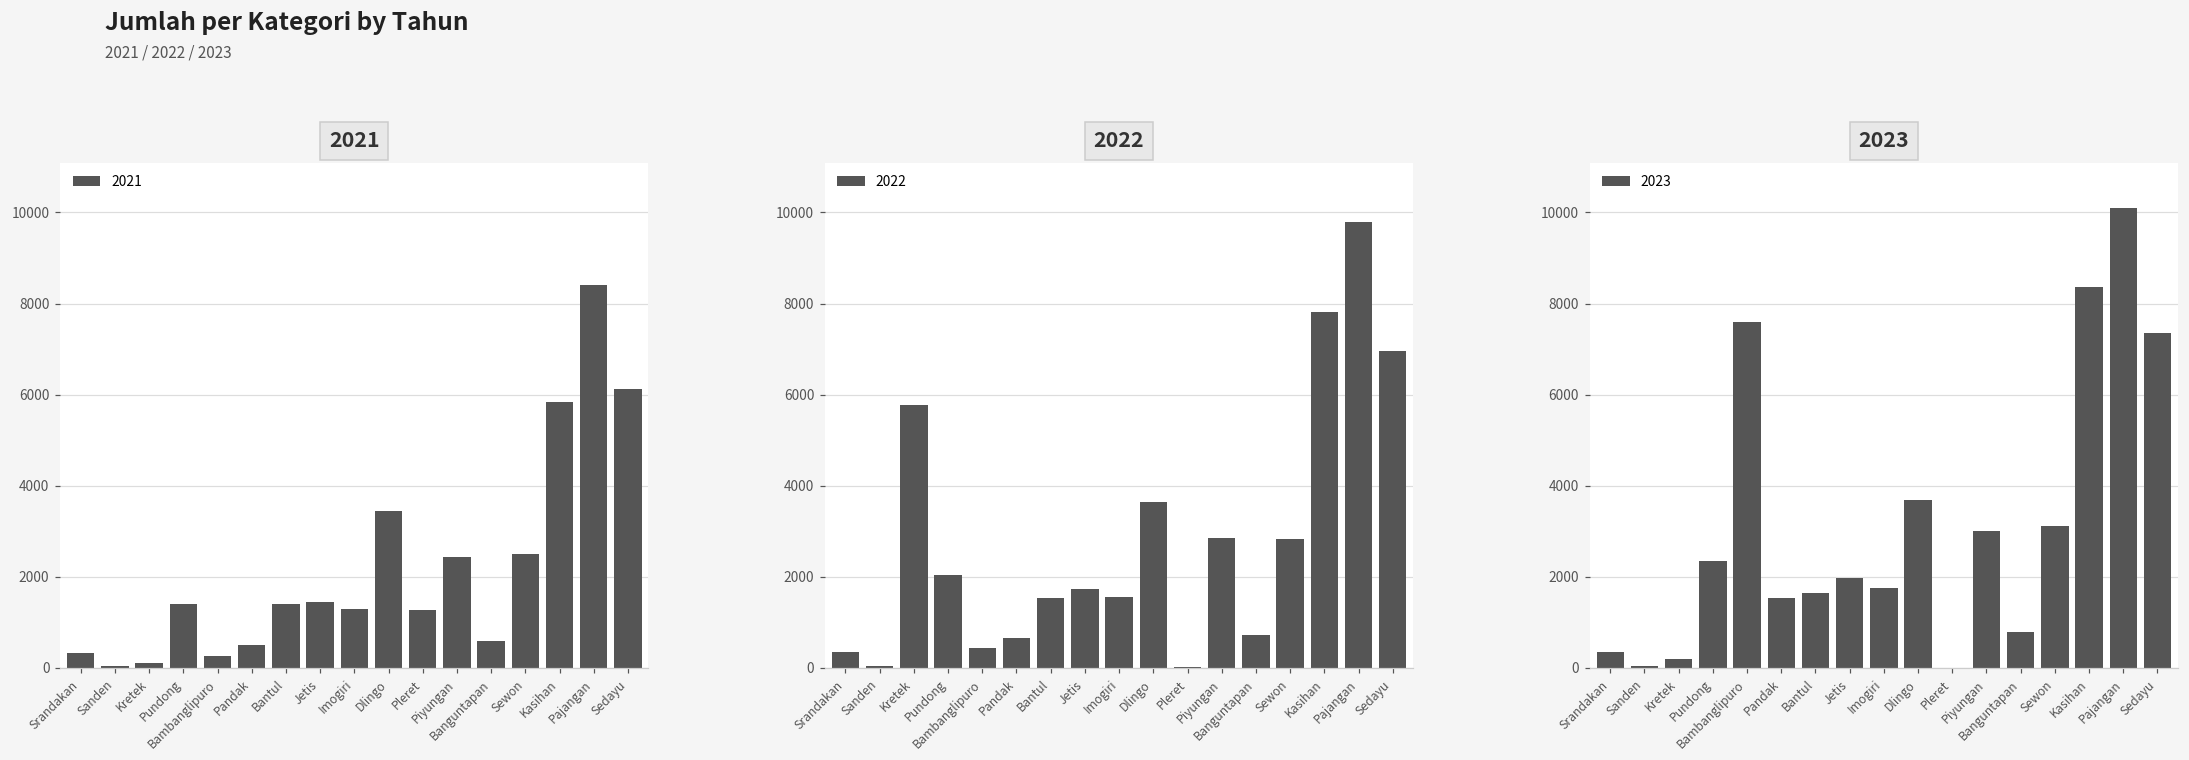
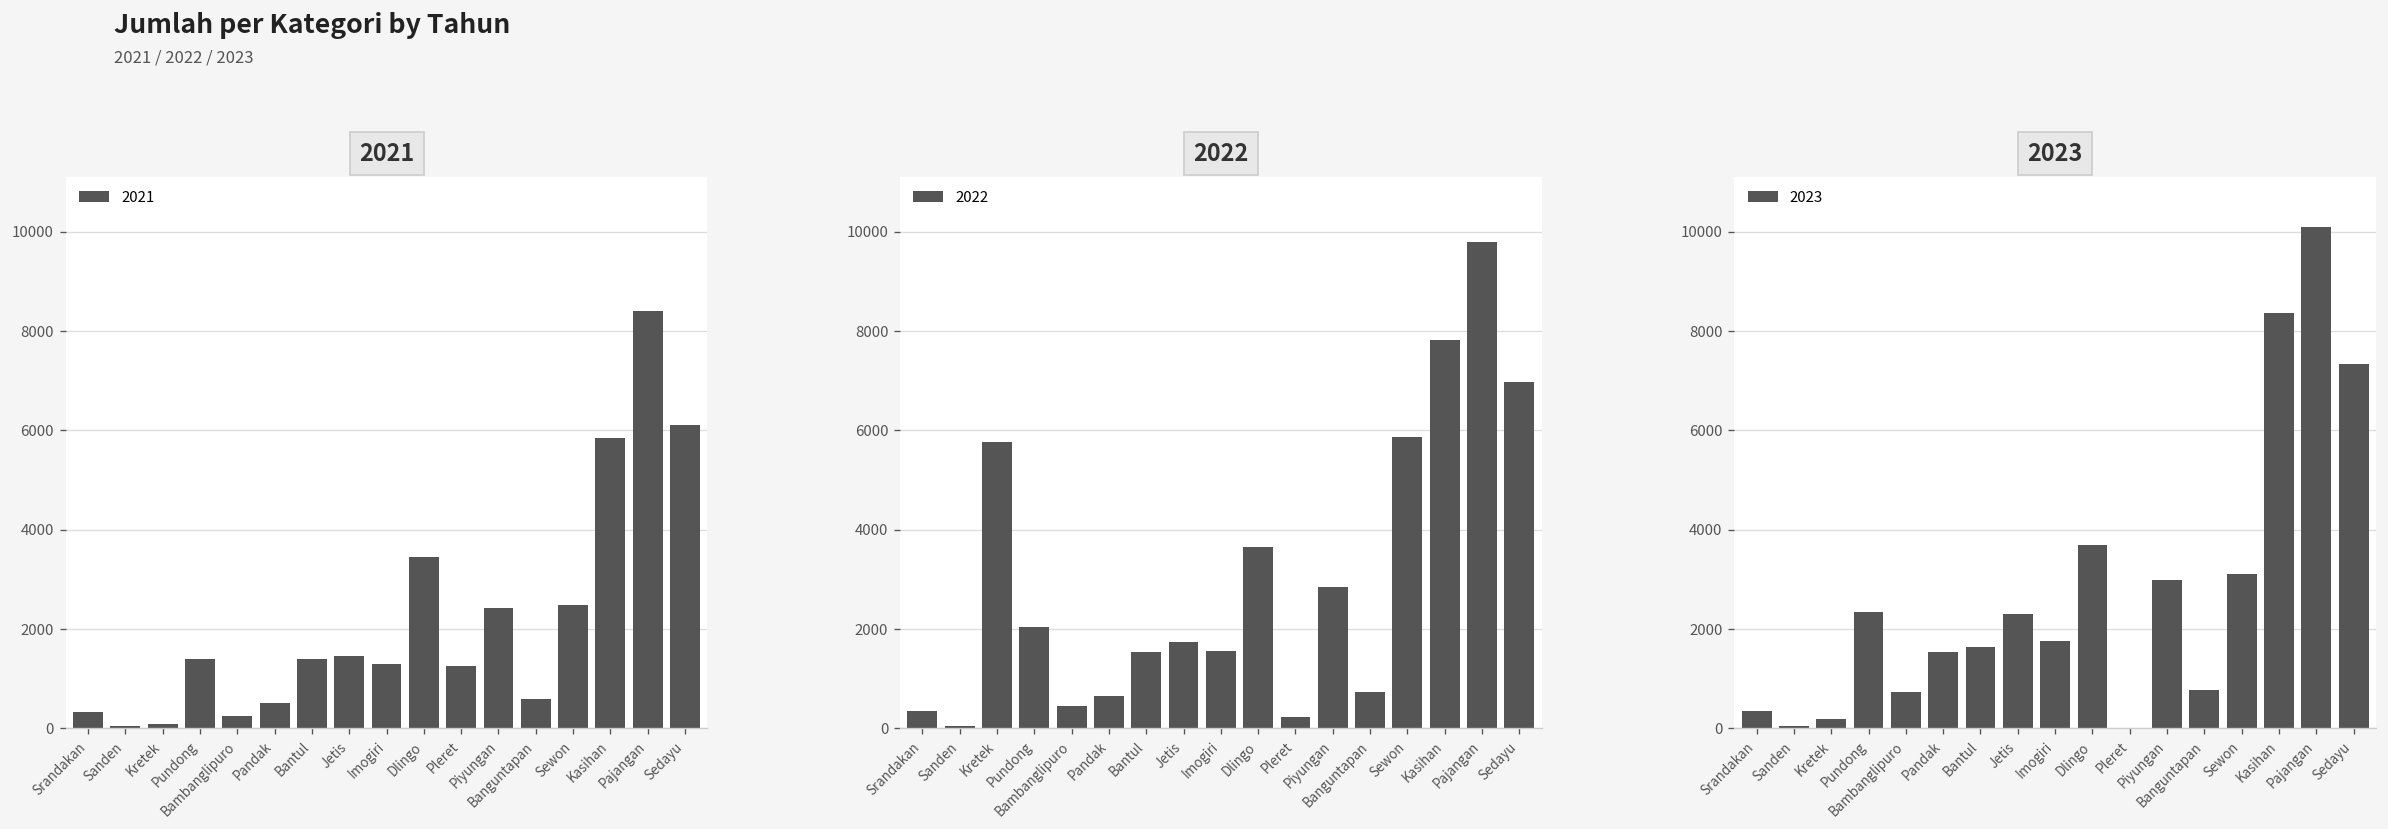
  {
    "2021": {
      "Srandakan": 300,
      "Kretek": 100,
      "Pundong": 1400,
      "Bambanglipuro": 300,
      "Pandak": 500,
      "Bantul": 1400,
      "Jetis": 1500,
      "Imogiri": 1300,
      "Dlingo": 3400,
      "Pleret": 1300,
      "Piyungan": 2400,
      "Banguntapan": 600,
      "Sewon": 2500,
      "Kasihan": 5800,
      "Pajangan": 8400,
      "Sedayu": 6100
    },
    "2022": {
      "Srandakan": 400,
      "Kretek": 5800,
      "Pundong": 2000,
      "Bambanglipuro": 400,
      "Pandak": 700,
      "Bantul": 1500,
      "Jetis": 1700,
      "Imogiri": 1600,
      "Dlingo": 3600,
-     "Pleret": 0,
+     "Pleret": 200,
      "Piyungan": 2800,
      "Banguntapan": 700,
-     "Sewon": 2800,
+     "Sewon": 5900,
      "Kasihan": 7800,
      "Pajangan": 9800,
      "Sedayu": 7000
    },
    "2023": {
      "Srandakan": 400,
      "Kretek": 200,
      "Pundong": 2400,
-     "Bambanglipuro": 7600,
+     "Bambanglipuro": 700,
      "Pandak": 1500,
      "Bantul": 1600,
-     "Jetis": 2000,
+     "Jetis": 2300,
      "Imogiri": 1800,
      "Dlingo": 3700,
      "Pleret": 0,
      "Piyungan": 3000,
      "Banguntapan": 800,
      "Sewon": 3100,
      "Kasihan": 8400,
      "Pajangan": 10100,
      "Sedayu": 7300
    }
  }
